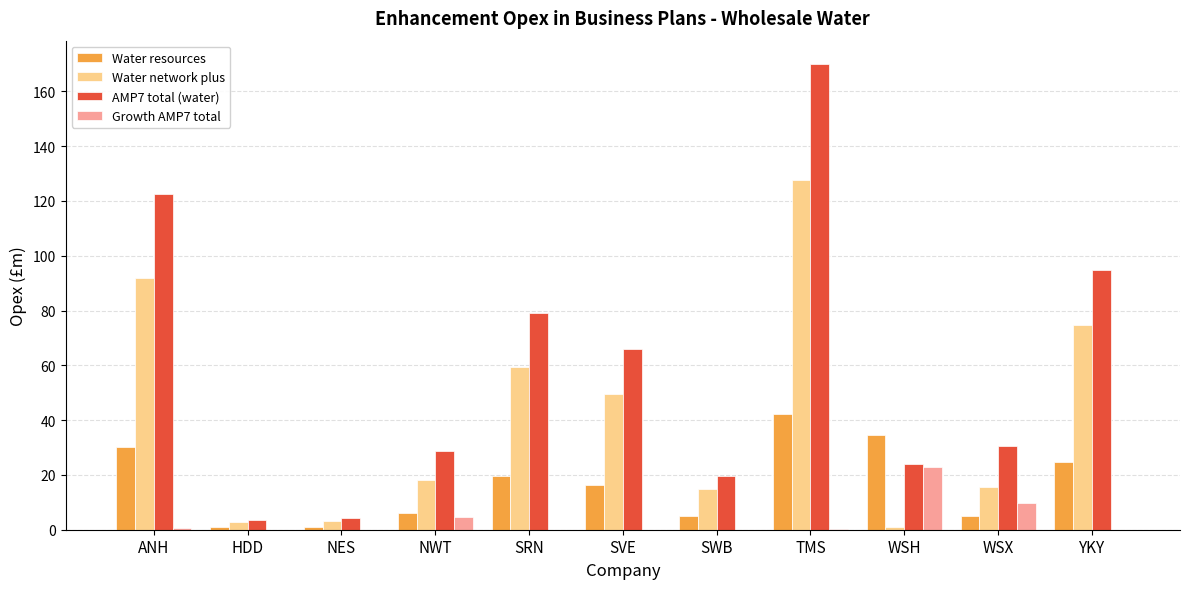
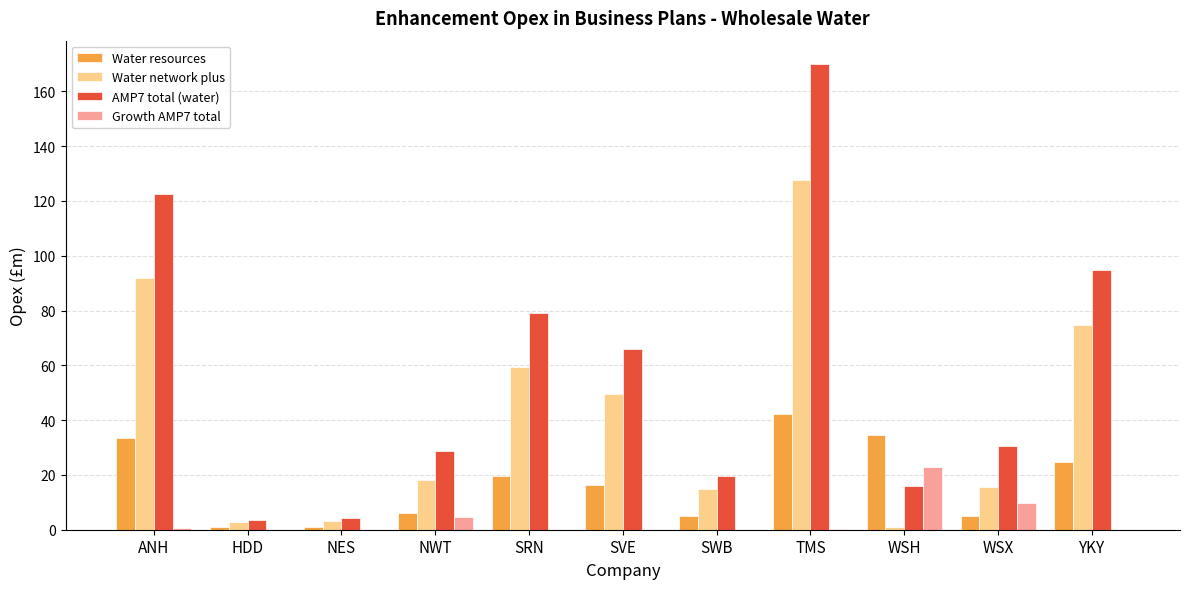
  {
    "Water resources": {
-     "ANH": 30,
+     "ANH": 34,
      "NES": 1,
      "NWT": 6,
      "SRN": 20,
      "SVE": 16,
      "SWB": 5,
      "TMS": 42,
      "WSH": 35,
      "WSX": 5,
      "YKY": 25
    },
    "AMP7 total (water)": {
      "ANH": 123,
      "HDD": 4,
      "NES": 4,
      "NWT": 29,
      "SRN": 79,
      "SVE": 66,
      "SWB": 20,
      "TMS": 170,
-     "WSH": 24,
+     "WSH": 16,
      "WSX": 30,
      "YKY": 95
    }
  }
